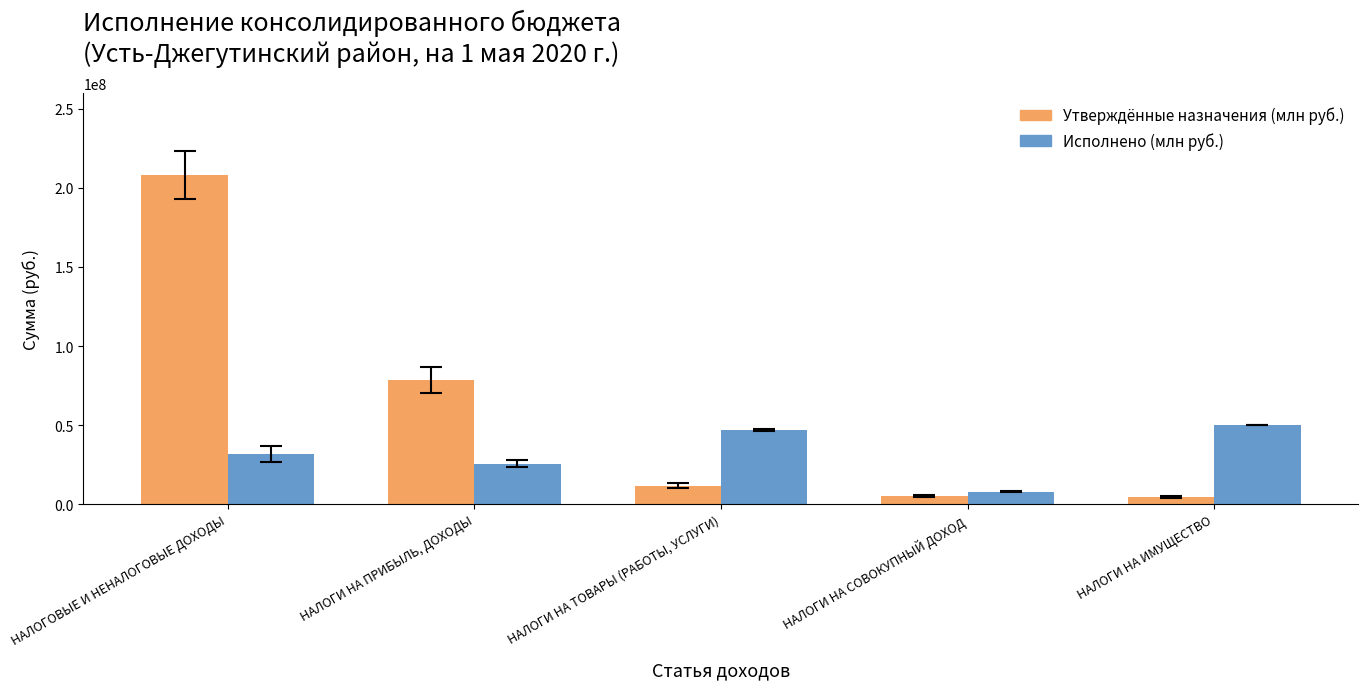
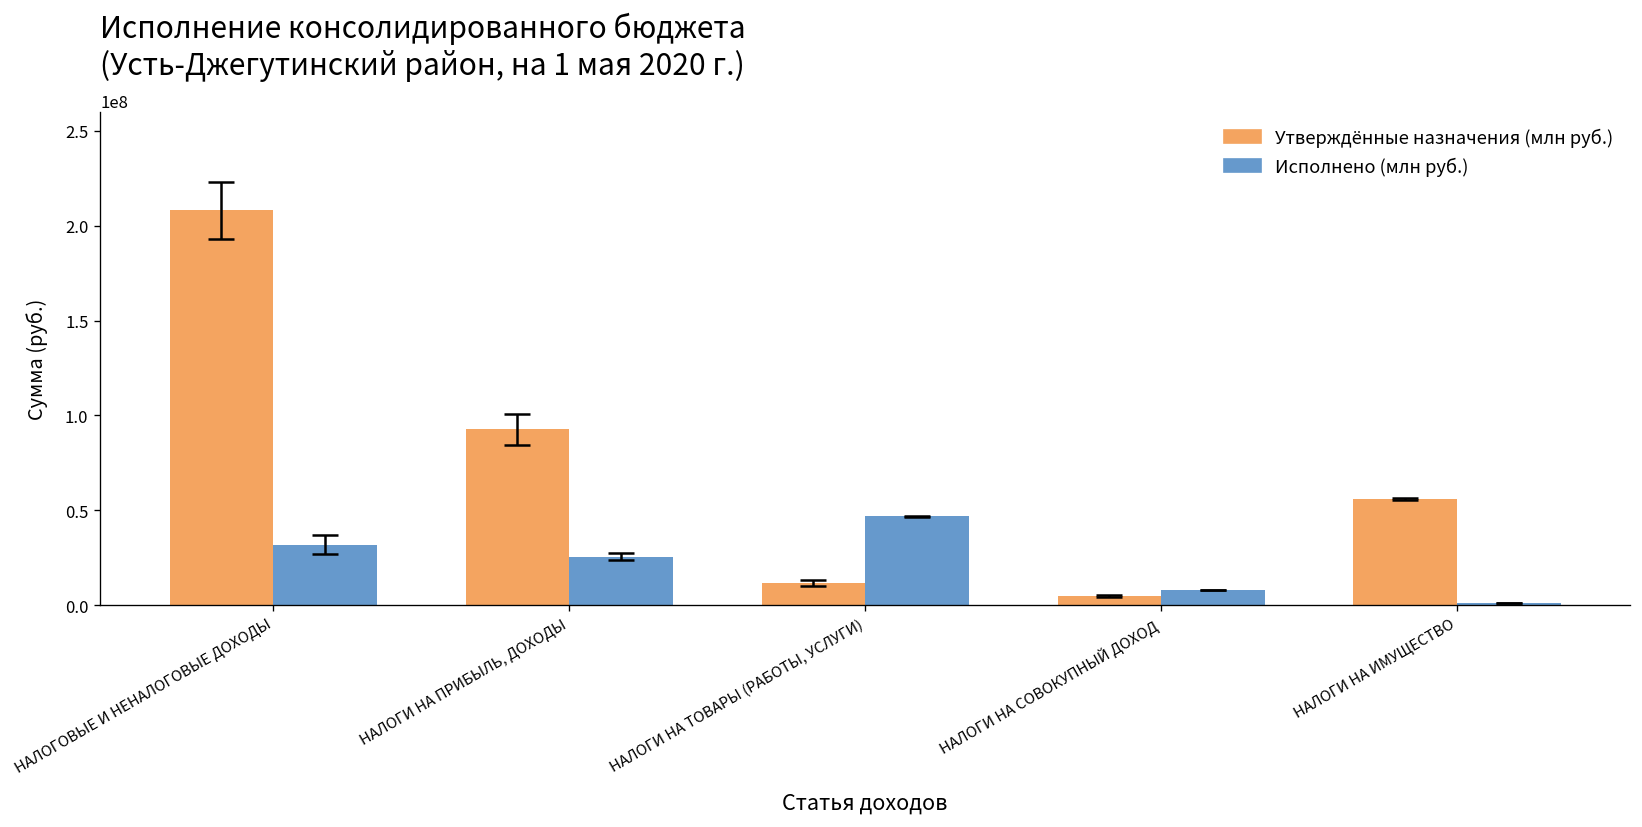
  {
    "Утверждённые назначения (млн руб.)": {
      "НАЛОГОВЫЕ И НЕНАЛОГОВЫЕ ДОХОДЫ": 208000000,
-     "НАЛОГИ НА ПРИБЫЛЬ, ДОХОДЫ": 78000000,
+     "НАЛОГИ НА ПРИБЫЛЬ, ДОХОДЫ": 93000000,
      "НАЛОГИ НА ТОВАРЫ (РАБОТЫ, УСЛУГИ)": 12000000,
      "НАЛОГИ НА СОВОКУПНЫЙ ДОХОД": 5000000,
-     "НАЛОГИ НА ИМУЩЕСТВО": 4000000
+     "НАЛОГИ НА ИМУЩЕСТВО": 56000000
    },
    "Исполнено (млн руб.)": {
      "НАЛОГОВЫЕ И НЕНАЛОГОВЫЕ ДОХОДЫ": 32000000,
      "НАЛОГИ НА ПРИБЫЛЬ, ДОХОДЫ": 26000000,
      "НАЛОГИ НА ТОВАРЫ (РАБОТЫ, УСЛУГИ)": 47000000,
      "НАЛОГИ НА СОВОКУПНЫЙ ДОХОД": 8000000,
-     "НАЛОГИ НА ИМУЩЕСТВО": 50000000
+     "НАЛОГИ НА ИМУЩЕСТВО": 1000000
    }
  }
